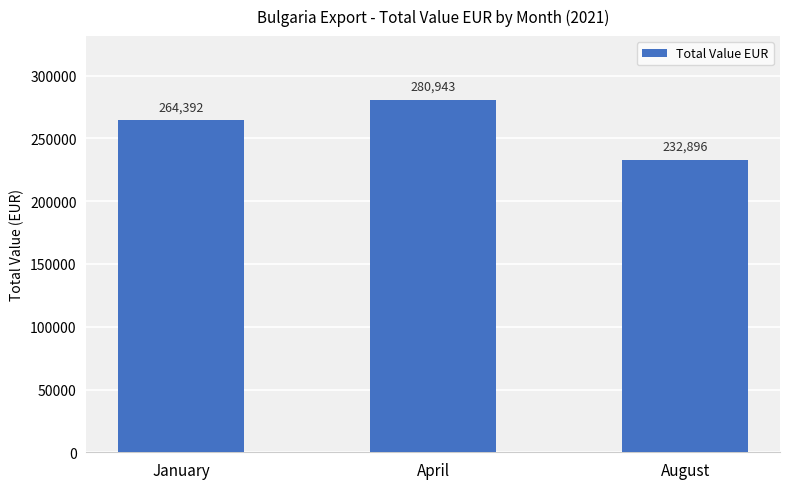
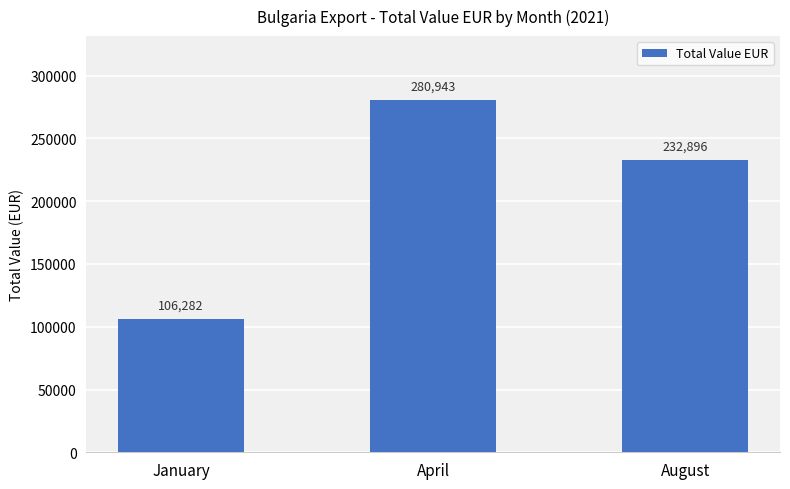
  {
-   "January": "264,392",
+   "January": "106,282",
    "April": "280,943",
    "August": "232,896"
  }
